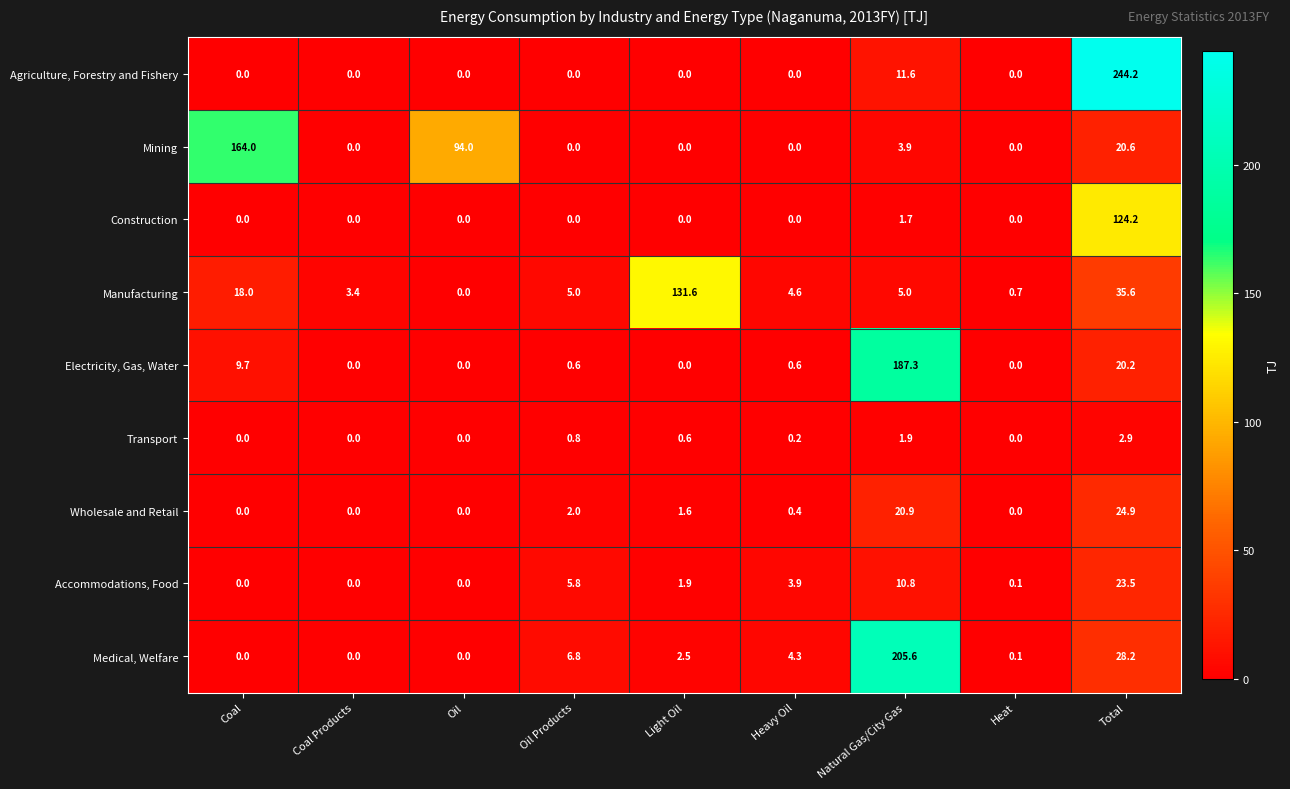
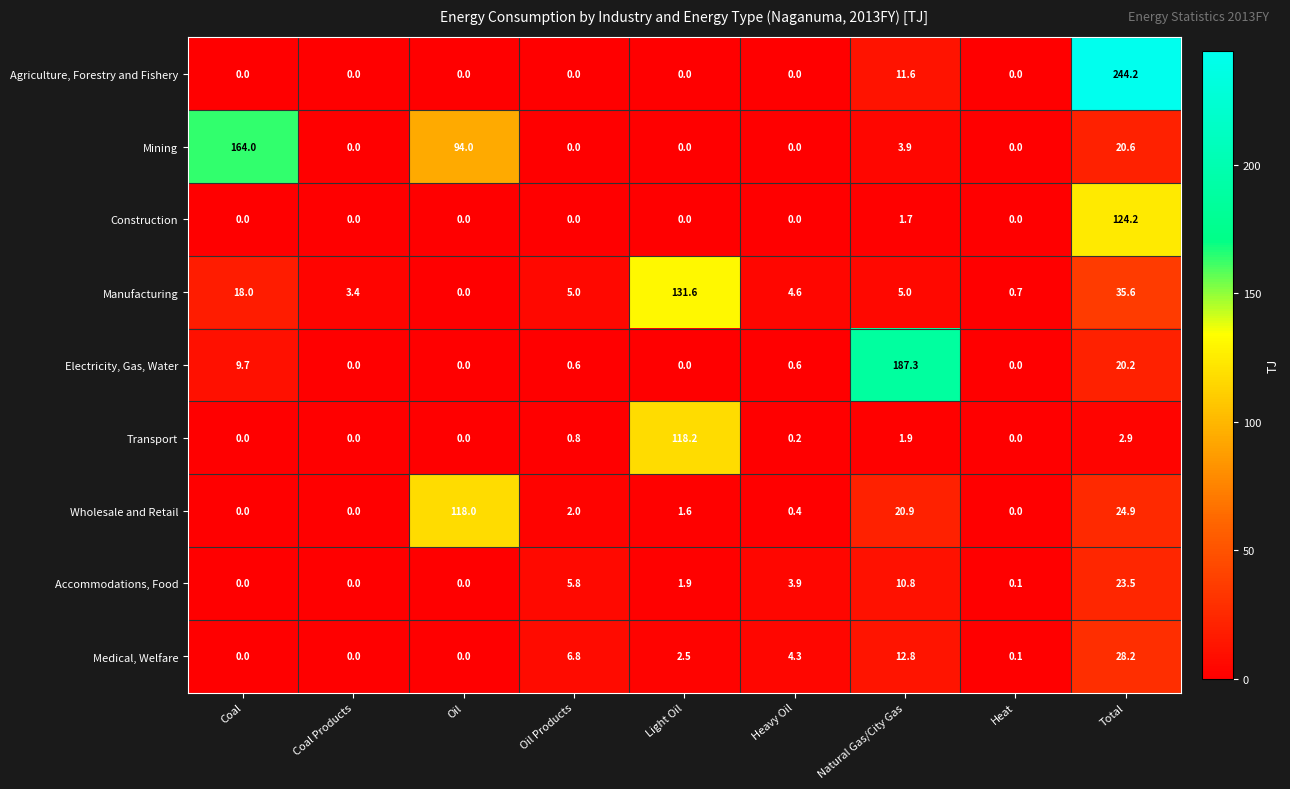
  {
    "Agriculture, Forestry and Fishery": {
      "Coal": 0.0,
      "Coal Products": 0.0,
      "Oil": 0.0,
      "Oil Products": 0.0,
      "Light Oil": 0.0,
      "Heavy Oil": 0.0,
      "Natural Gas/City Gas": 11.6,
      "Heat": 0.0,
      "Total": 244.2
    },
    "Mining": {
      "Coal": 164.0,
      "Coal Products": 0.0,
      "Oil": 94.0,
      "Oil Products": 0.0,
      "Light Oil": 0.0,
      "Heavy Oil": 0.0,
      "Natural Gas/City Gas": 3.9,
      "Heat": 0.0,
      "Total": 20.6
    },
    "Construction": {
      "Coal": 0.0,
      "Coal Products": 0.0,
      "Oil": 0.0,
      "Oil Products": 0.0,
      "Light Oil": 0.0,
      "Heavy Oil": 0.0,
      "Natural Gas/City Gas": 1.7,
      "Heat": 0.0,
      "Total": 124.2
    },
    "Manufacturing": {
      "Coal": 18.0,
      "Coal Products": 3.4,
      "Oil": 0.0,
      "Oil Products": 5.0,
      "Light Oil": 131.6,
      "Heavy Oil": 4.6,
      "Natural Gas/City Gas": 5.0,
      "Heat": 0.7,
      "Total": 35.6
    },
    "Electricity, Gas, Water": {
      "Coal": 9.7,
      "Coal Products": 0.0,
      "Oil": 0.0,
      "Oil Products": 0.6,
      "Light Oil": 0.0,
      "Heavy Oil": 0.6,
      "Natural Gas/City Gas": 187.3,
      "Heat": 0.0,
      "Total": 20.2
    },
    "Transport": {
      "Coal": 0.0,
      "Coal Products": 0.0,
      "Oil": 0.0,
      "Oil Products": 0.8,
-     "Light Oil": 0.6,
+     "Light Oil": 118.2,
      "Heavy Oil": 0.2,
      "Natural Gas/City Gas": 1.9,
      "Heat": 0.0,
      "Total": 2.9
    },
    "Wholesale and Retail": {
      "Coal": 0.0,
      "Coal Products": 0.0,
-     "Oil": 0.0,
+     "Oil": 118.0,
      "Oil Products": 2.0,
      "Light Oil": 1.6,
      "Heavy Oil": 0.4,
      "Natural Gas/City Gas": 20.9,
      "Heat": 0.0,
      "Total": 24.9
    },
    "Accommodations, Food": {
      "Coal": 0.0,
      "Coal Products": 0.0,
      "Oil": 0.0,
      "Oil Products": 5.8,
      "Light Oil": 1.9,
      "Heavy Oil": 3.9,
      "Natural Gas/City Gas": 10.8,
      "Heat": 0.1,
      "Total": 23.5
    },
    "Medical, Welfare": {
      "Coal": 0.0,
      "Coal Products": 0.0,
      "Oil": 0.0,
      "Oil Products": 6.8,
      "Light Oil": 2.5,
      "Heavy Oil": 4.3,
-     "Natural Gas/City Gas": 205.6,
+     "Natural Gas/City Gas": 12.8,
      "Heat": 0.1,
      "Total": 28.2
    }
  }
